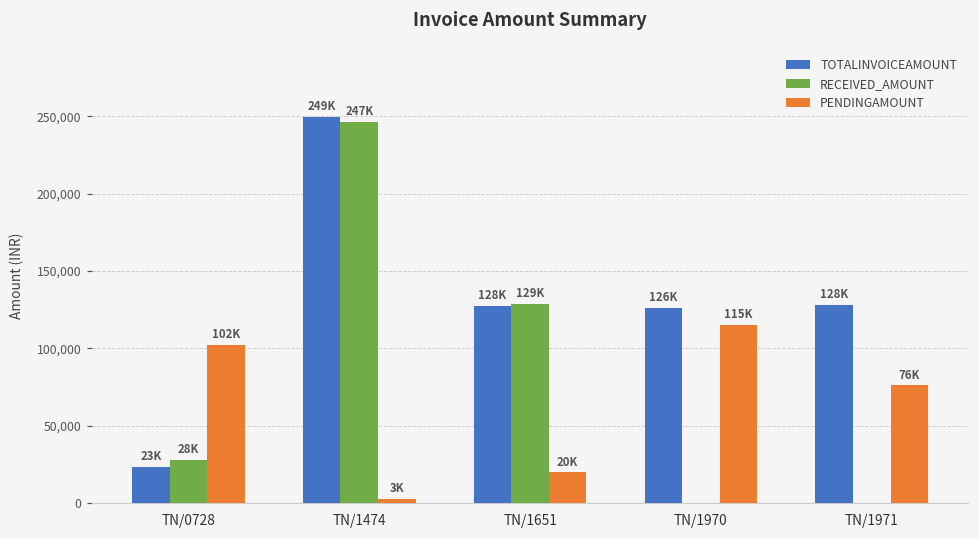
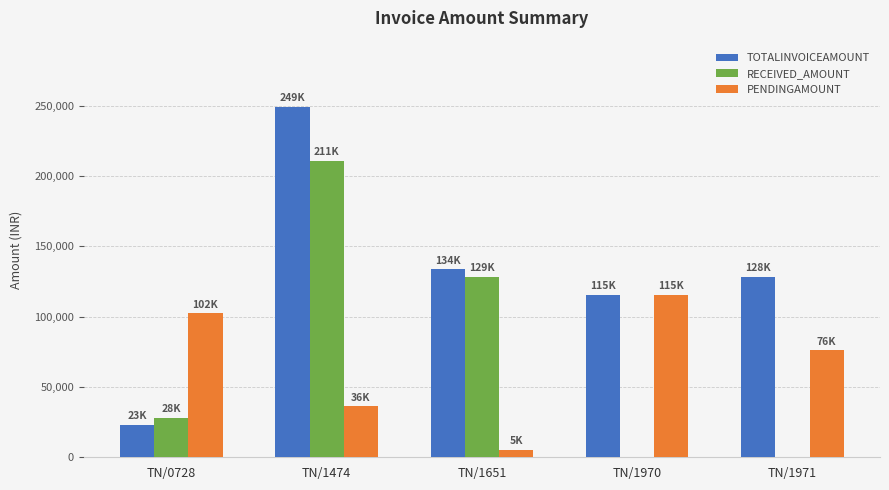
  {
    "TOTALINVOICEAMOUNT": {
      "TN/0728": "23K",
      "TN/1474": "249K",
-     "TN/1651": "128K",
-     "TN/1970": "126K",
+     "TN/1651": "134K",
+     "TN/1970": "115K",
      "TN/1971": "128K"
    },
    "RECEIVED_AMOUNT": {
      "TN/0728": "28K",
-     "TN/1474": "247K",
+     "TN/1474": "211K",
      "TN/1651": "129K"
    },
    "PENDINGAMOUNT": {
      "TN/0728": "102K",
-     "TN/1474": "3K",
-     "TN/1651": "20K",
+     "TN/1474": "36K",
+     "TN/1651": "5K",
      "TN/1970": "115K",
      "TN/1971": "76K"
    }
  }
